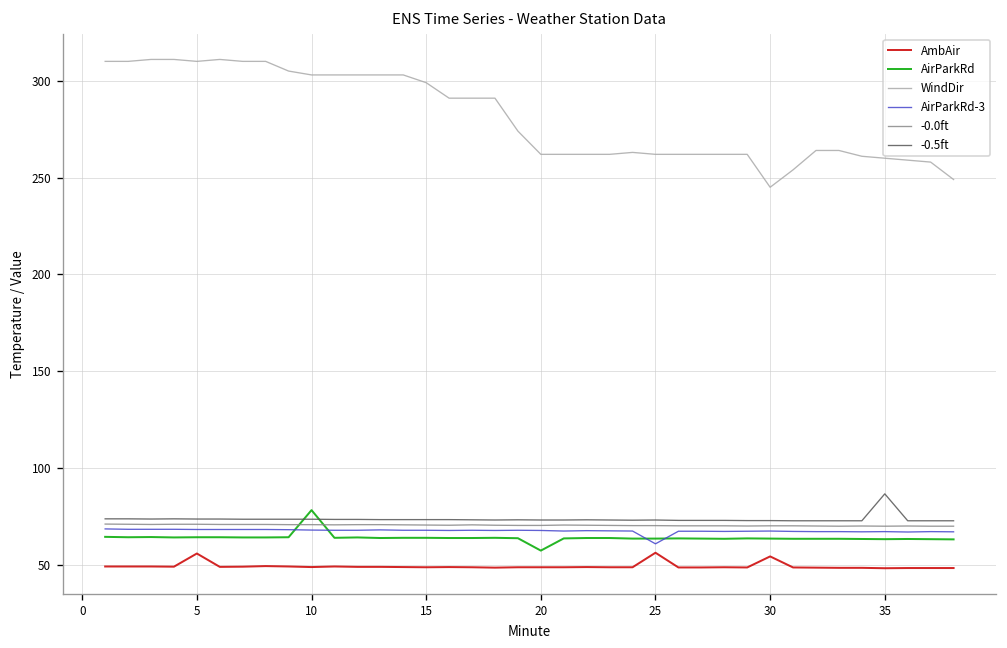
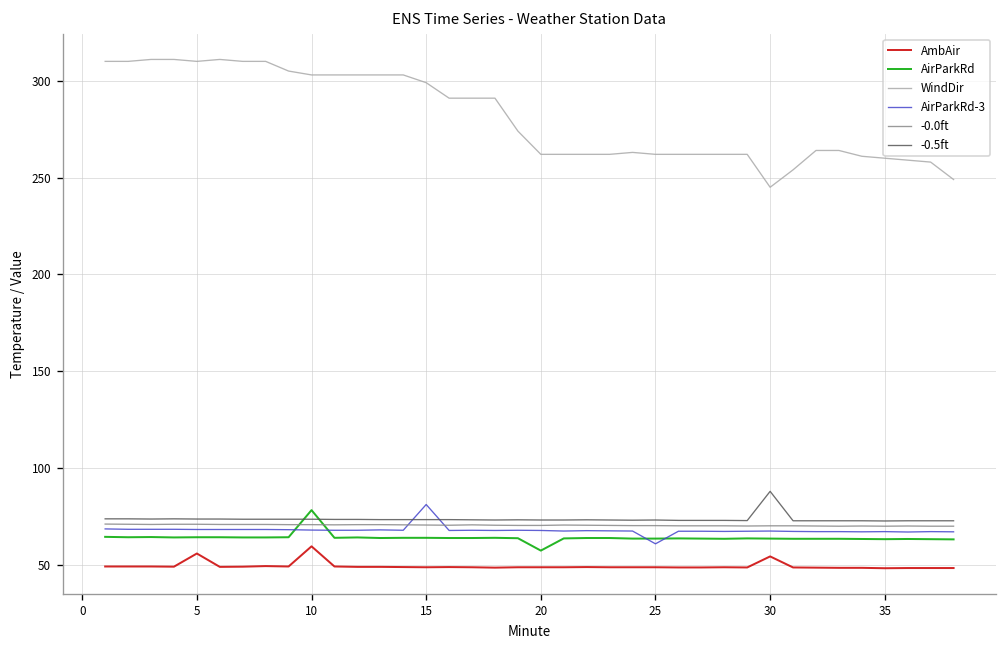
  {
    "AmbAir": {
      "5": 56,
-     "10": 49,
+     "10": 60,
      "15": 49,
      "20": 49,
-     "25": 56,
+     "25": 49,
      "30": 54,
      "35": 48
    },
    "AirParkRd": {
      "5": 64,
      "10": 78,
      "15": 64,
      "20": 57,
      "25": 64,
      "30": 64,
      "35": 63
    },
    "AirParkRd-3": {
      "5": 68,
      "10": 68,
-     "15": 68,
+     "15": 81,
      "20": 68,
      "25": 61,
      "30": 68,
      "35": 67
    },
    "-0.5ft": {
      "5": 74,
      "10": 74,
      "15": 73,
      "20": 73,
      "25": 73,
-     "30": 73,
-     "35": 87
+     "30": 88,
+     "35": 73
    }
  }
